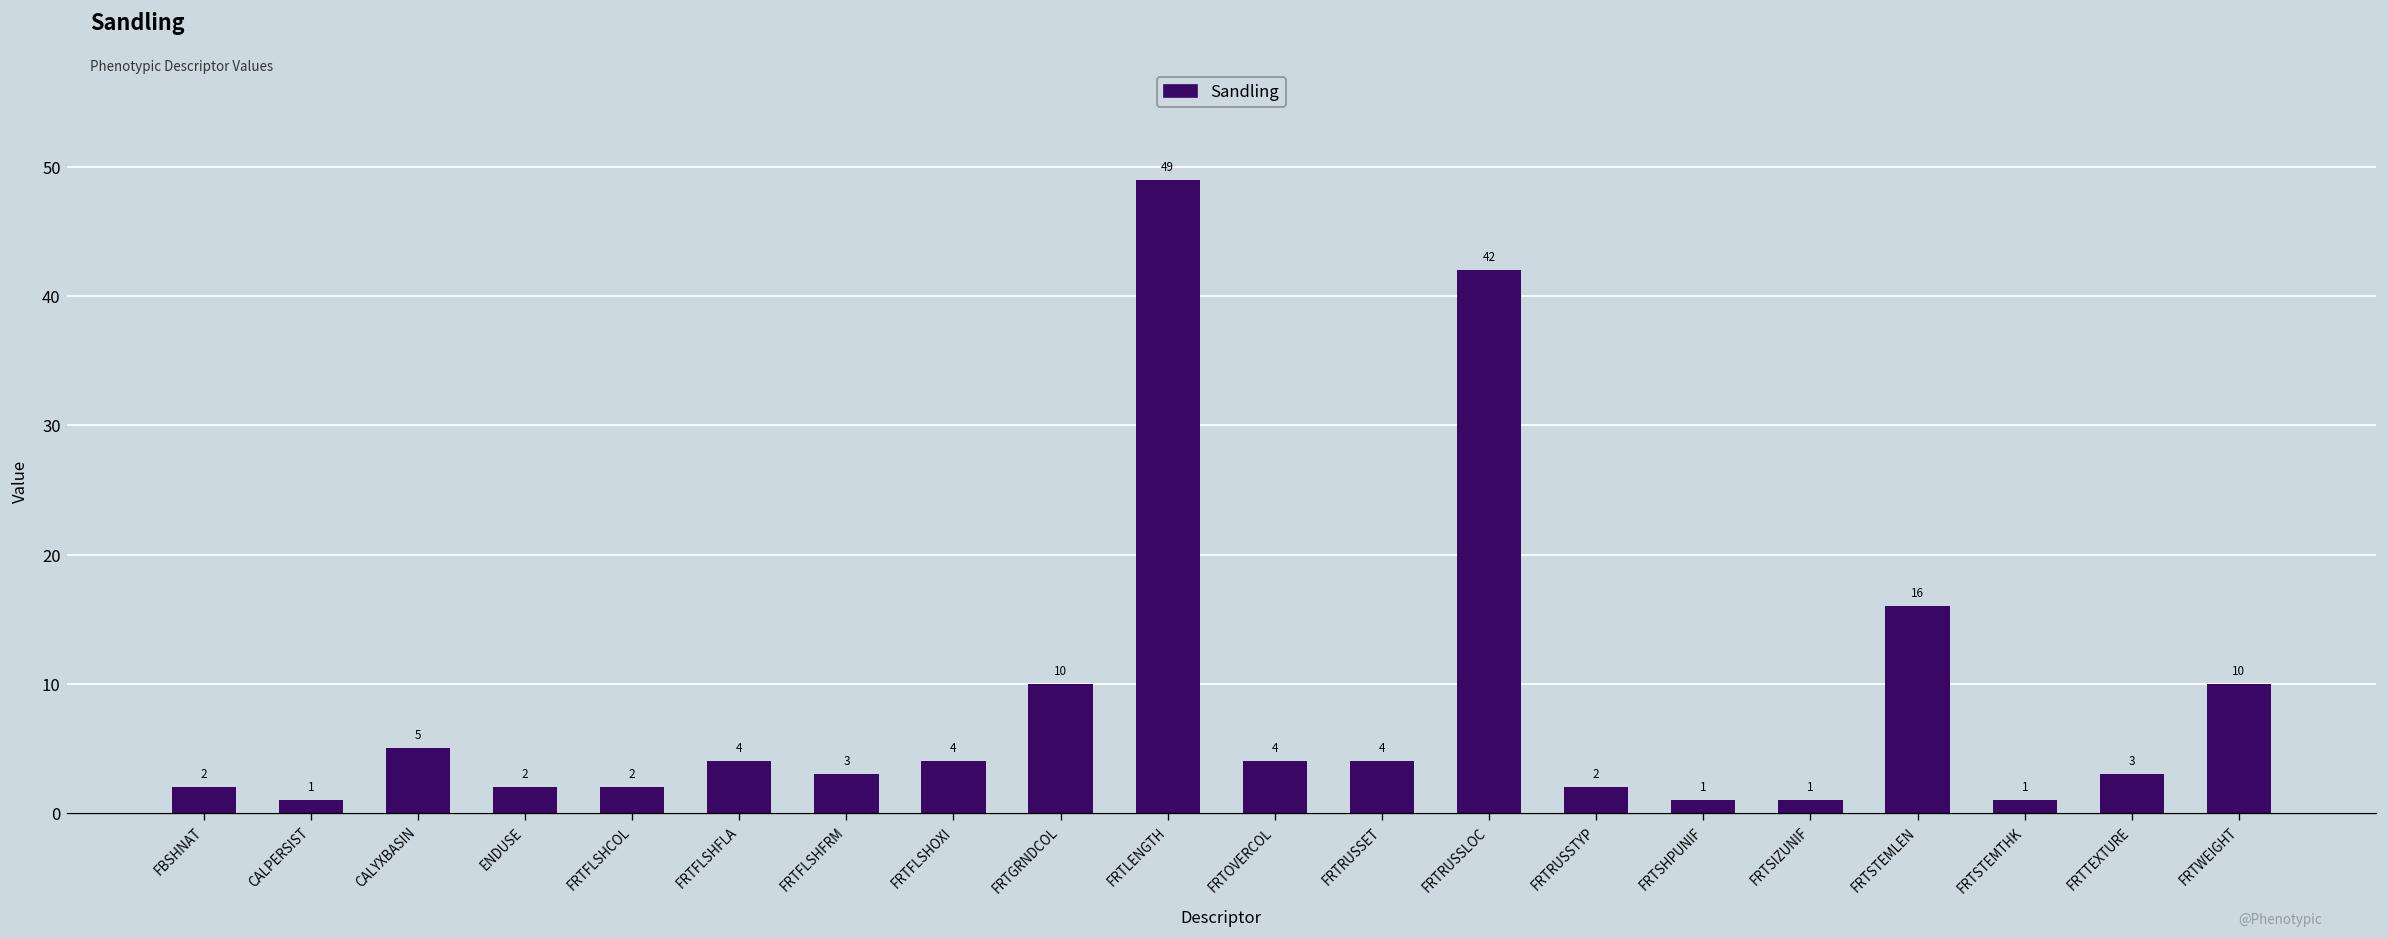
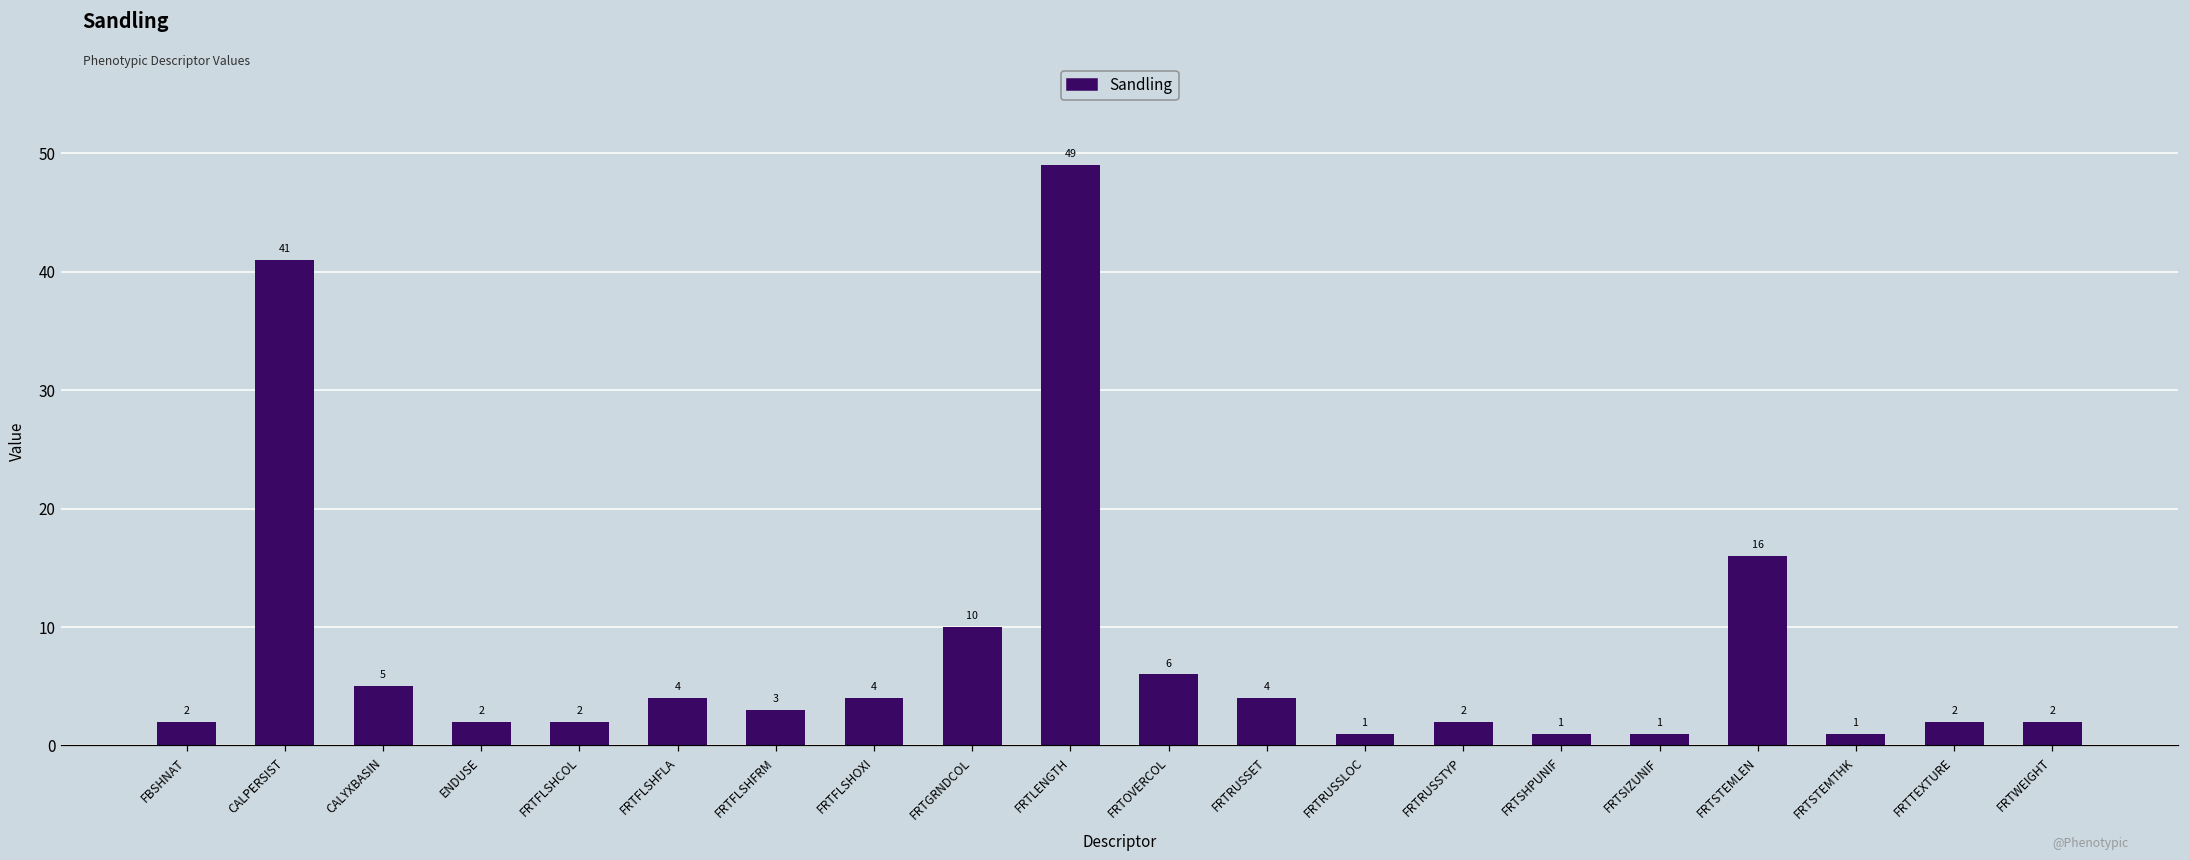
  {
    "FBSHNAT": 2,
-   "CALPERSIST": 1,
+   "CALPERSIST": 41,
    "CALYXBASIN": 5,
    "ENDUSE": 2,
    "FRTFLSHCOL": 2,
    "FRTFLSHFLA": 4,
    "FRTFLSHFRM": 3,
    "FRTFLSHOXI": 4,
    "FRTGRNDCOL": 10,
    "FRTLENGTH": 49,
-   "FRTOVERCOL": 4,
+   "FRTOVERCOL": 6,
    "FRTRUSSET": 4,
-   "FRTRUSSLOC": 42,
+   "FRTRUSSLOC": 1,
    "FRTRUSSTYP": 2,
    "FRTSHPUNIF": 1,
    "FRTSIZUNIF": 1,
    "FRTSTEMLEN": 16,
    "FRTSTEMTHK": 1,
-   "FRTTEXTURE": 3,
-   "FRTWEIGHT": 10
+   "FRTTEXTURE": 2,
+   "FRTWEIGHT": 2
  }
